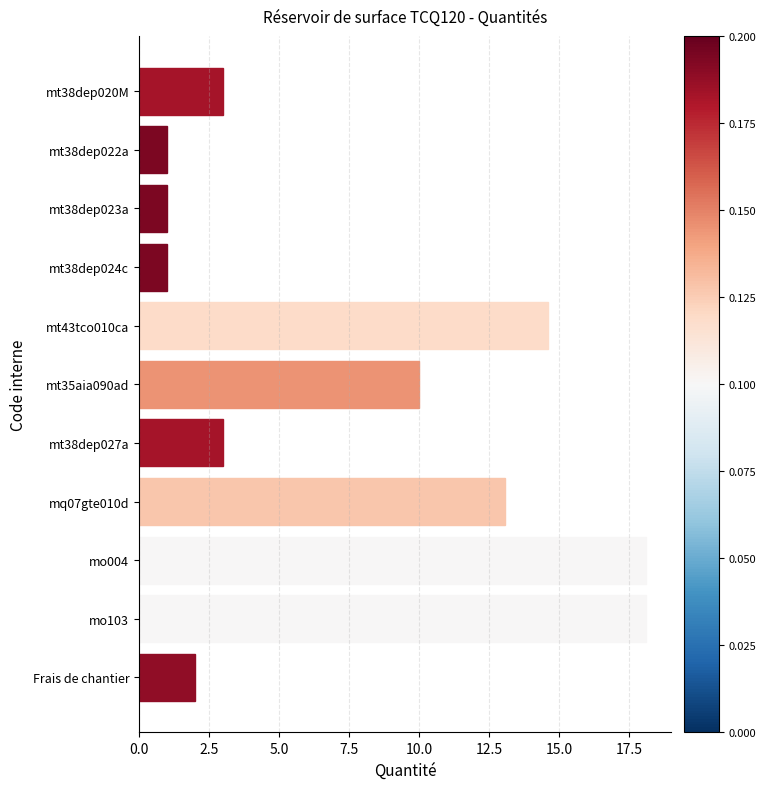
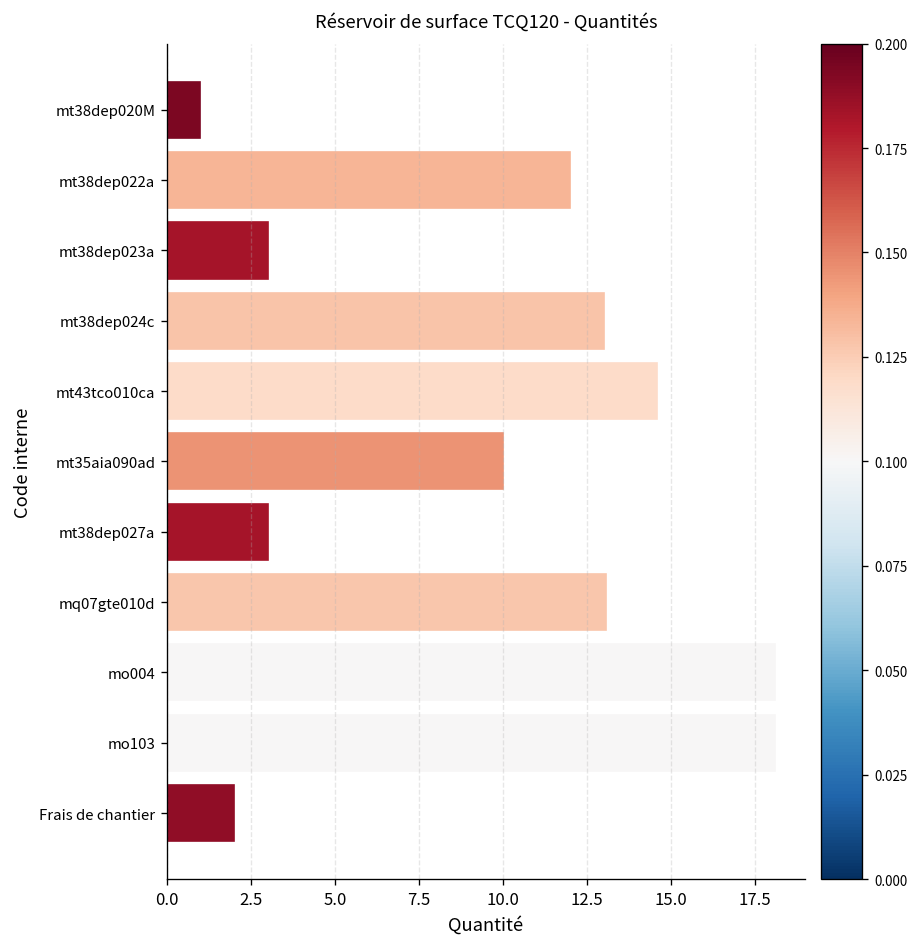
  {
-   "mt38dep020M": 3,
-   "mt38dep022a": 1,
-   "mt38dep023a": 1,
-   "mt38dep024c": 1,
+   "mt38dep020M": 1,
+   "mt38dep022a": 12,
+   "mt38dep023a": 3,
+   "mt38dep024c": 13,
    "mt43tco010ca": 14.6,
    "mt35aia090ad": 10,
    "mt38dep027a": 3,
    "mq07gte010d": 13,
    "mo004": 18.1,
    "mo103": 18.1,
    "Frais de chantier": 2
  }
